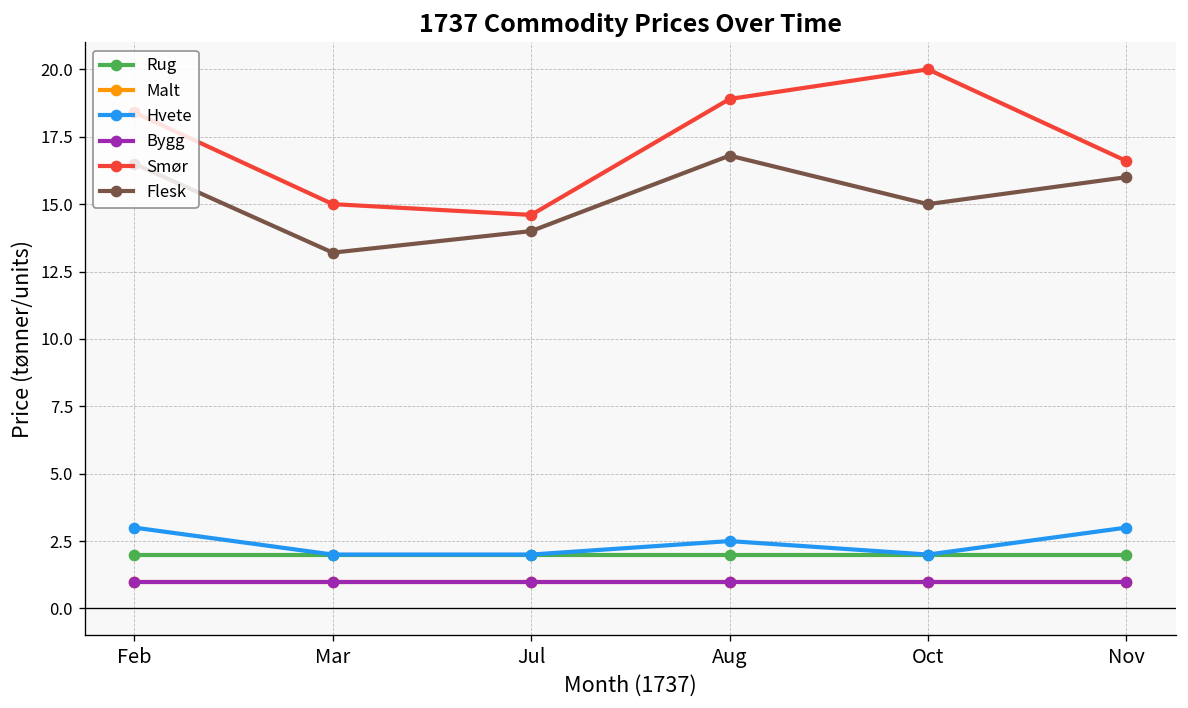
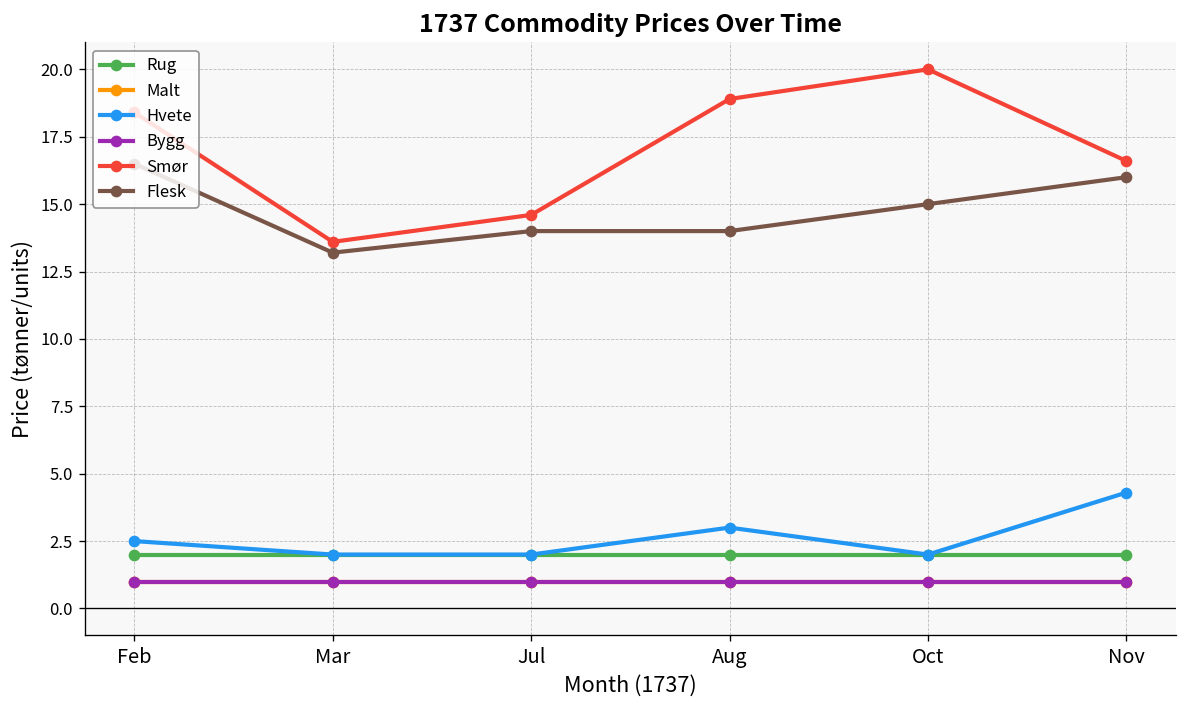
  {
    "Rug": {
      "Feb": 2.0,
      "Aug": 2.0,
      "Nov": 2.0
    },
    "Bygg": {
      "Feb": 1.0,
      "Mar": 1.0,
      "Jul": 1.0,
      "Aug": 1.0,
      "Oct": 1.0,
      "Nov": 1.0
    },
    "Hvete": {
-     "Feb": 3.0,
-     "Aug": 2.5,
-     "Nov": 3.0
+     "Feb": 2.5,
+     "Aug": 3.0,
+     "Nov": 4.3
    },
    "Smør": {
-     "Mar": 15.0,
+     "Mar": 13.6,
      "Jul": 14.6,
      "Aug": 18.9,
      "Oct": 20.0,
      "Nov": 16.6
    },
    "Flesk": {
      "Mar": 13.2,
      "Jul": 14.0,
-     "Aug": 16.8,
+     "Aug": 14.0,
      "Oct": 15.0,
      "Nov": 16.0
    }
  }
